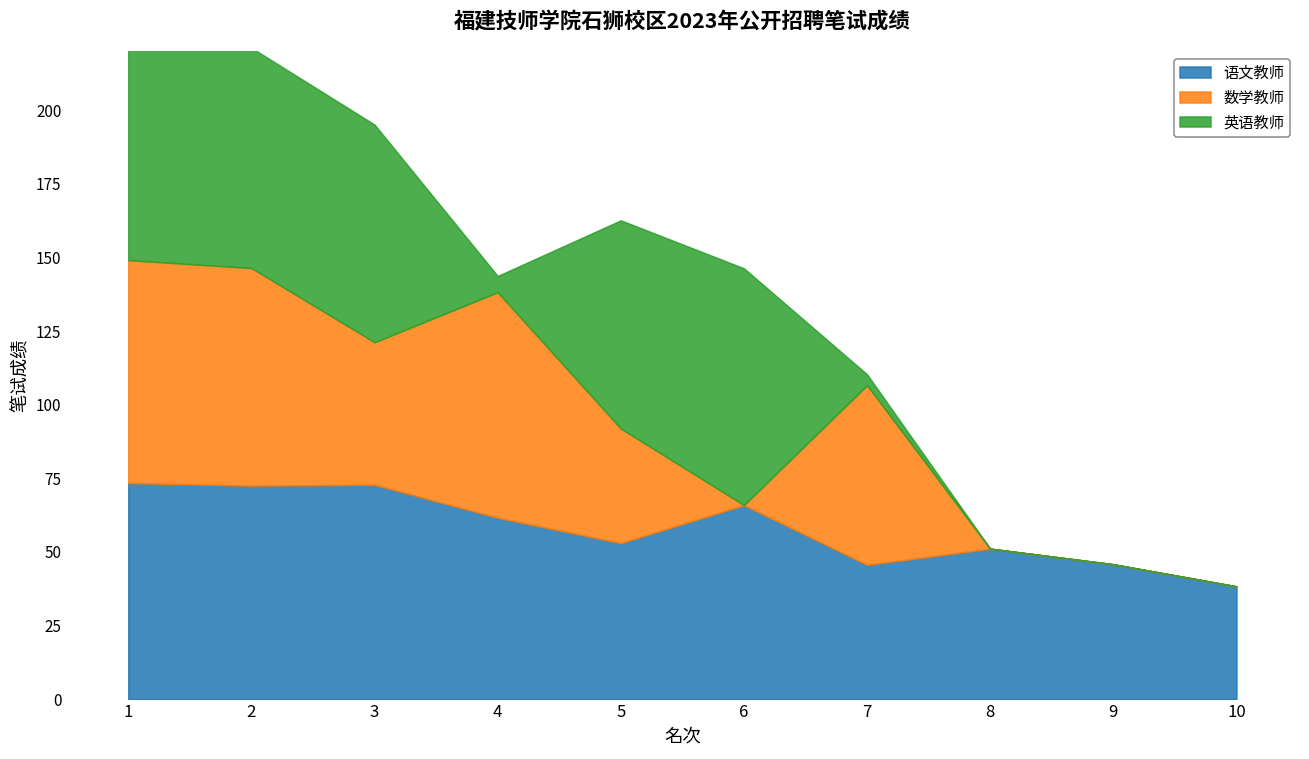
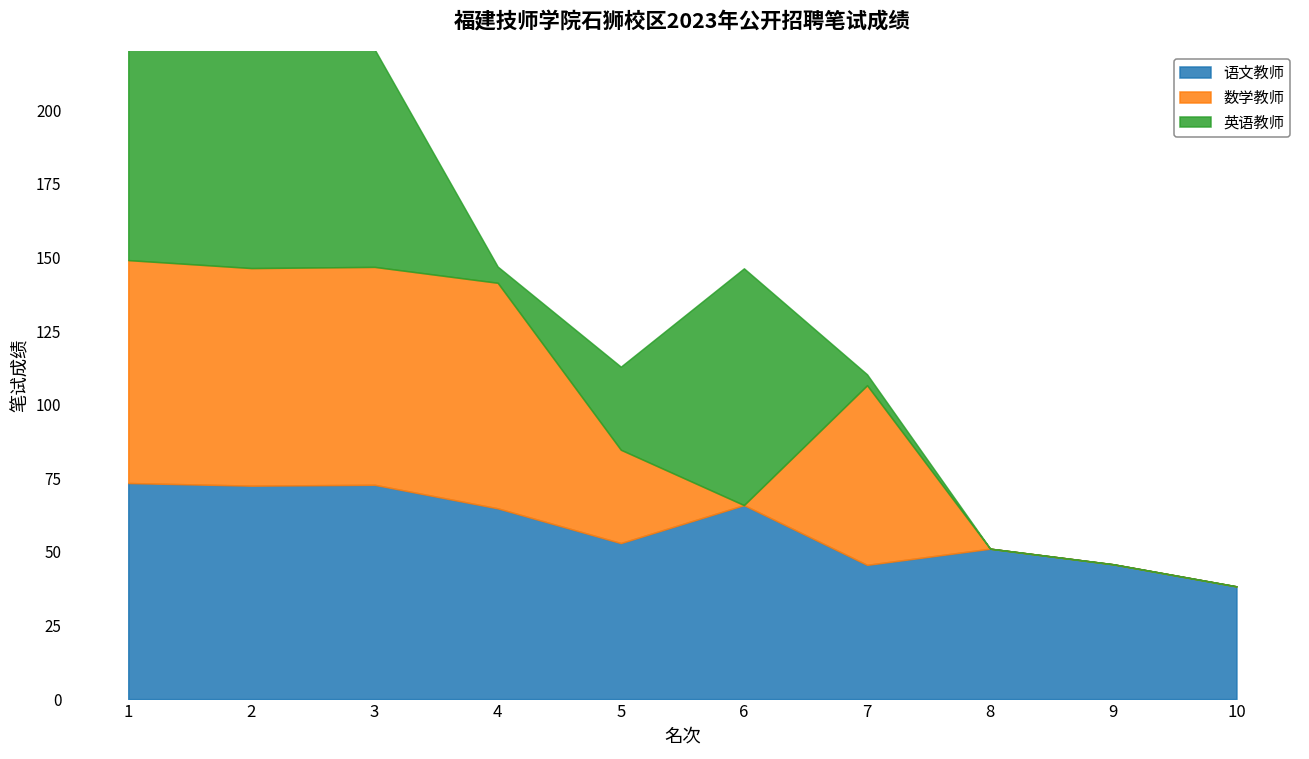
  {
    "语文教师": {
      "1": 73,
      "2": 73,
      "3": 73,
-     "4": 62,
+     "4": 65,
      "5": 53,
      "7": 46
    },
    "数学教师": {
      "1": 76,
      "2": 74,
-     "3": 48,
+     "3": 74,
      "4": 77,
-     "5": 39,
+     "5": 32,
      "7": 61
    },
    "英语教师": {
      "3": 74,
      "4": 6,
-     "5": 71,
+     "5": 28,
      "6": 80,
      "7": 4
    }
  }
